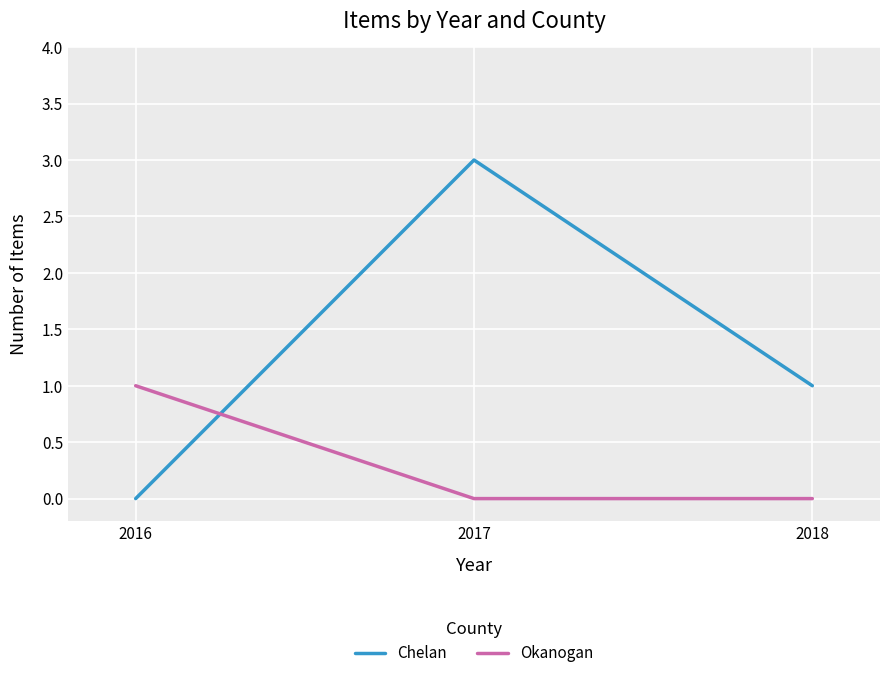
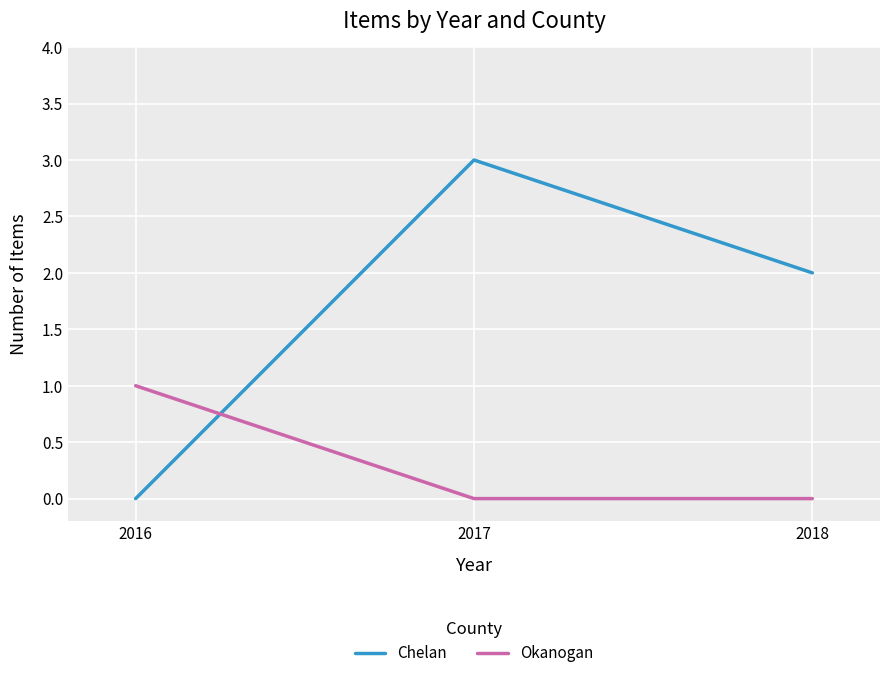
  {
    "Chelan": {
      "2016": 0,
      "2017": 3,
-     "2018": 1
+     "2018": 2
    },
    "Okanogan": {
      "2016": 1,
      "2017": 0,
      "2018": 0
    }
  }
